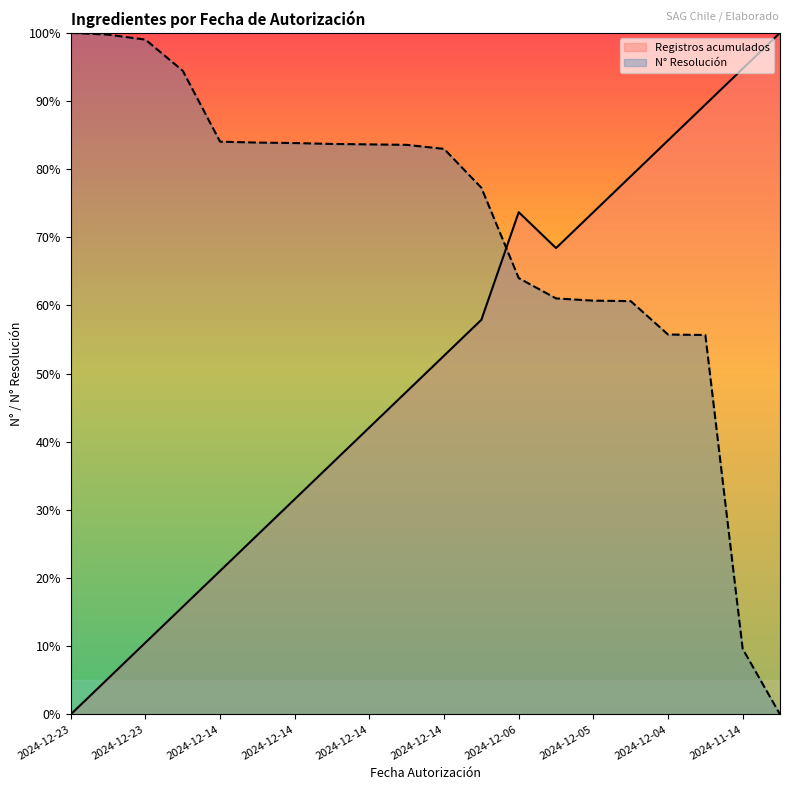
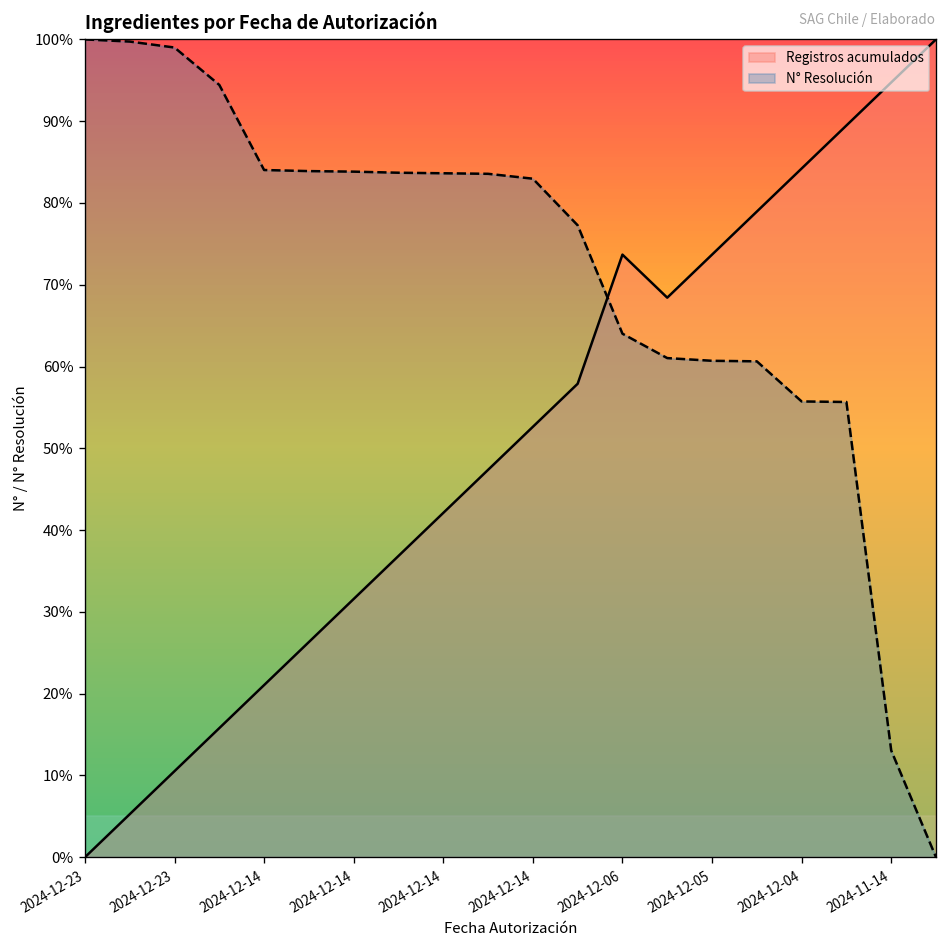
  {
    "Registros acumulados": {
      "2024-12-06": "74%"
    },
    "N° Resolución": {
      "2024-12-06": "64%",
-     "2024-11-14": "10%"
+     "2024-11-14": "13%"
    }
  }
